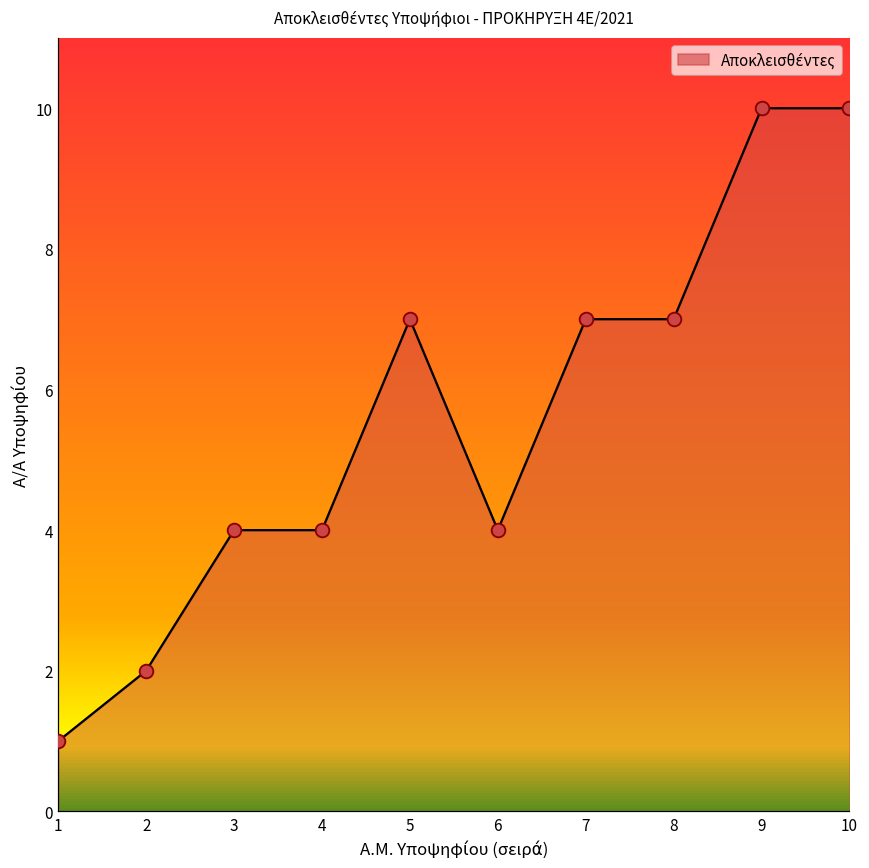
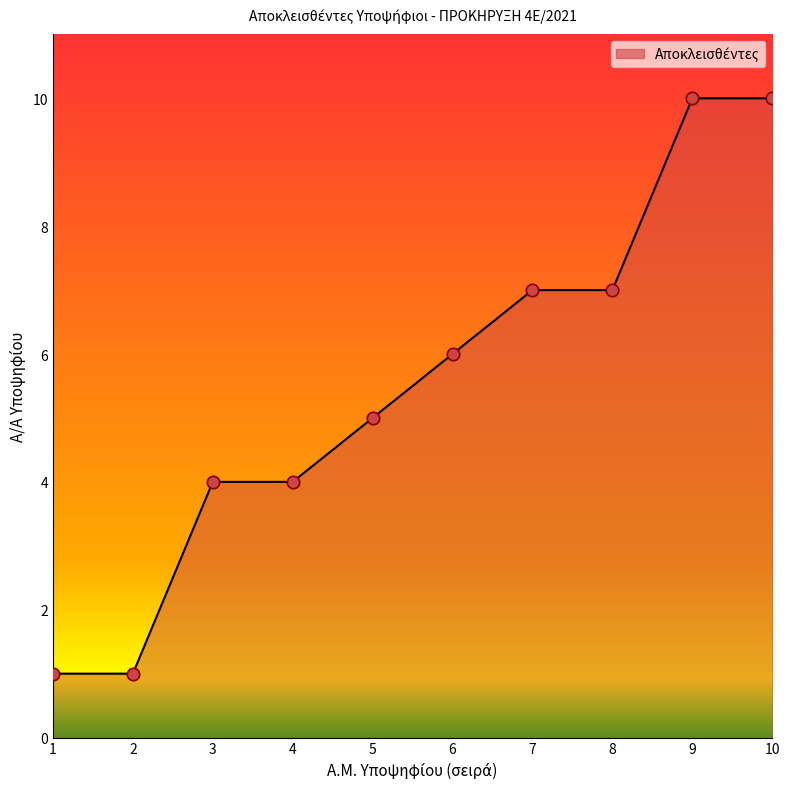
  {
    "1": 1,
-   "2": 2,
+   "2": 1,
    "3": 4,
    "4": 4,
-   "5": 7,
-   "6": 4,
+   "5": 5,
+   "6": 6,
    "7": 7,
    "8": 7,
    "9": 10,
    "10": 10
  }
